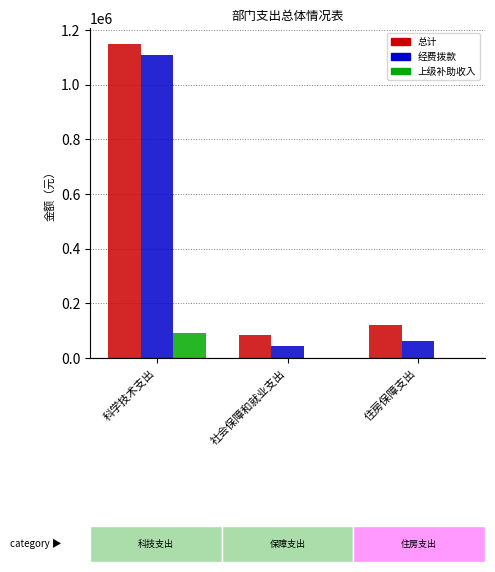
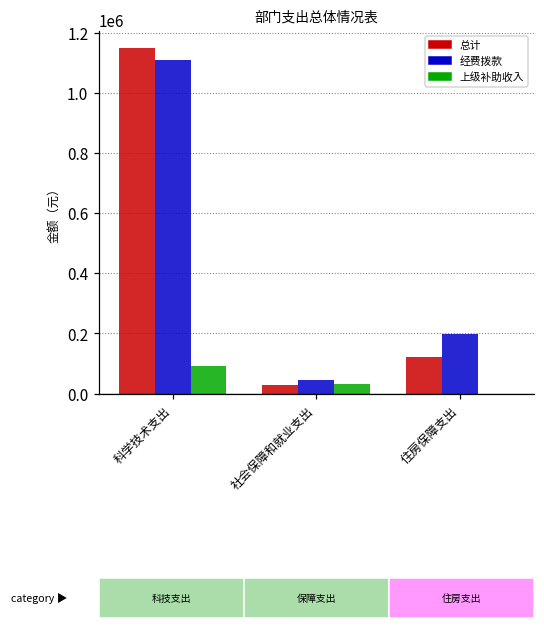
  {
    "总计": {
      "科学技术支出": 1150000,
-     "社会保障和就业支出": 80000,
+     "社会保障和就业支出": 30000,
      "住房保障支出": 120000
    },
    "经费拨款": {
      "科学技术支出": 1110000,
      "社会保障和就业支出": 40000,
-     "住房保障支出": 60000
+     "住房保障支出": 200000
    },
    "上级补助收入": {
      "科学技术支出": 90000,
-     "社会保障和就业支出": 0,
+     "社会保障和就业支出": 30000,
      "住房保障支出": 0
    }
  }
